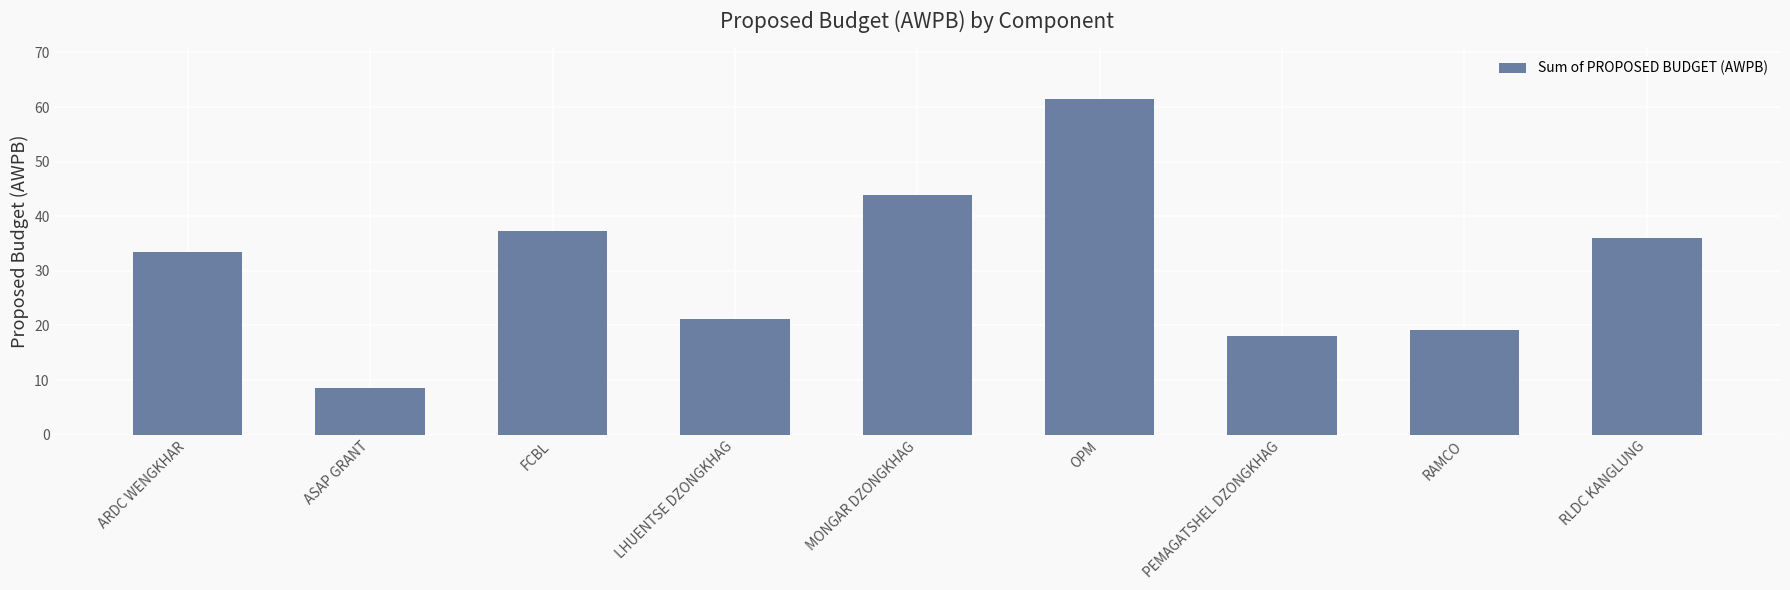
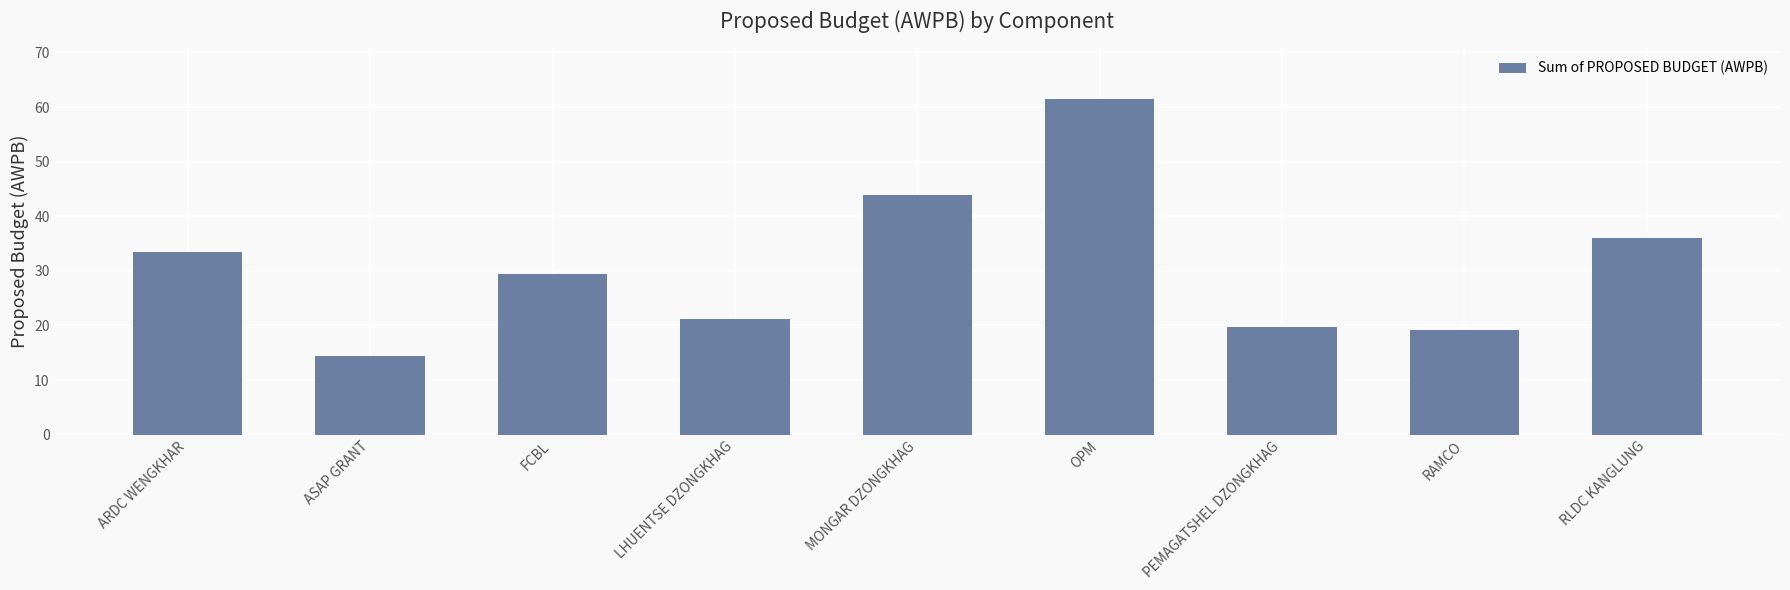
  {
    "ARDC WENGKHAR": 34,
-   "ASAP GRANT": 9,
-   "FCBL": 37,
+   "ASAP GRANT": 14,
+   "FCBL": 30,
    "LHUENTSE DZONGKHAG": 21,
    "MONGAR DZONGKHAG": 44,
    "OPM": 62,
-   "PEMAGATSHEL DZONGKHAG": 18,
+   "PEMAGATSHEL DZONGKHAG": 20,
    "RAMCO": 19,
    "RLDC KANGLUNG": 36
  }
